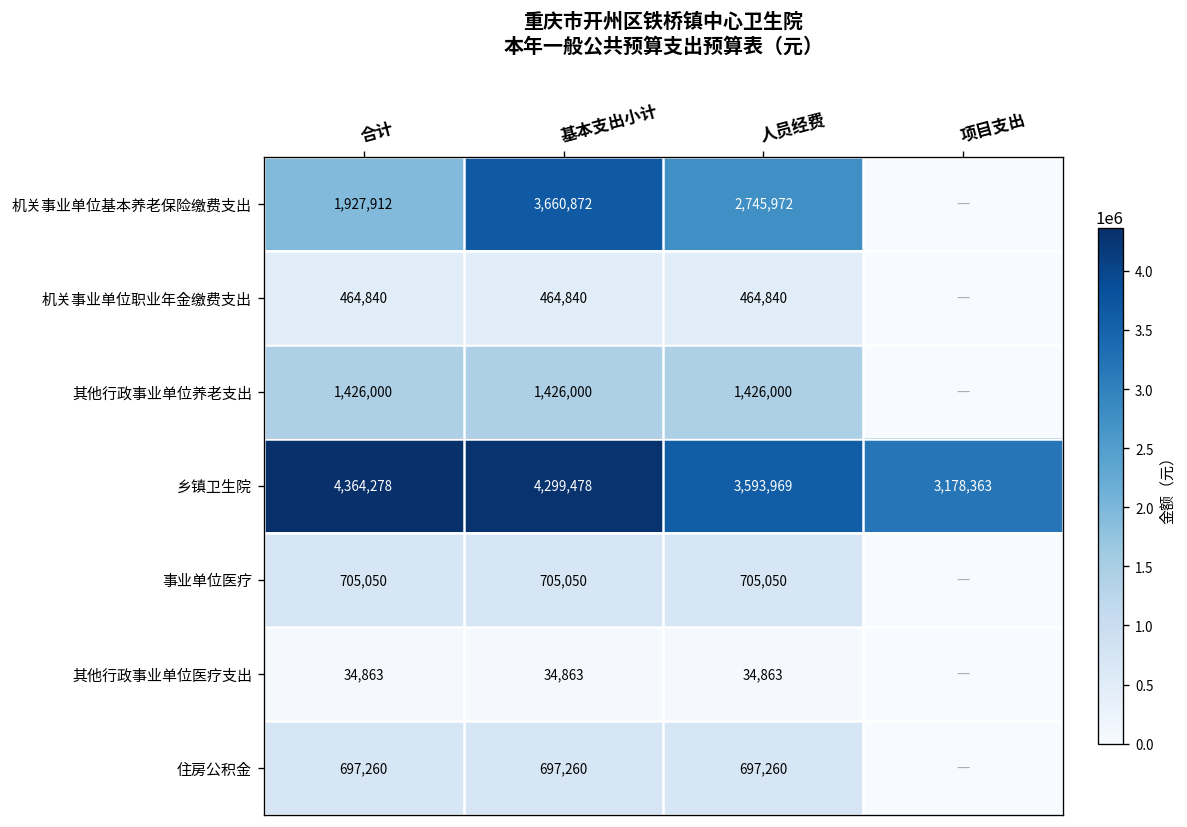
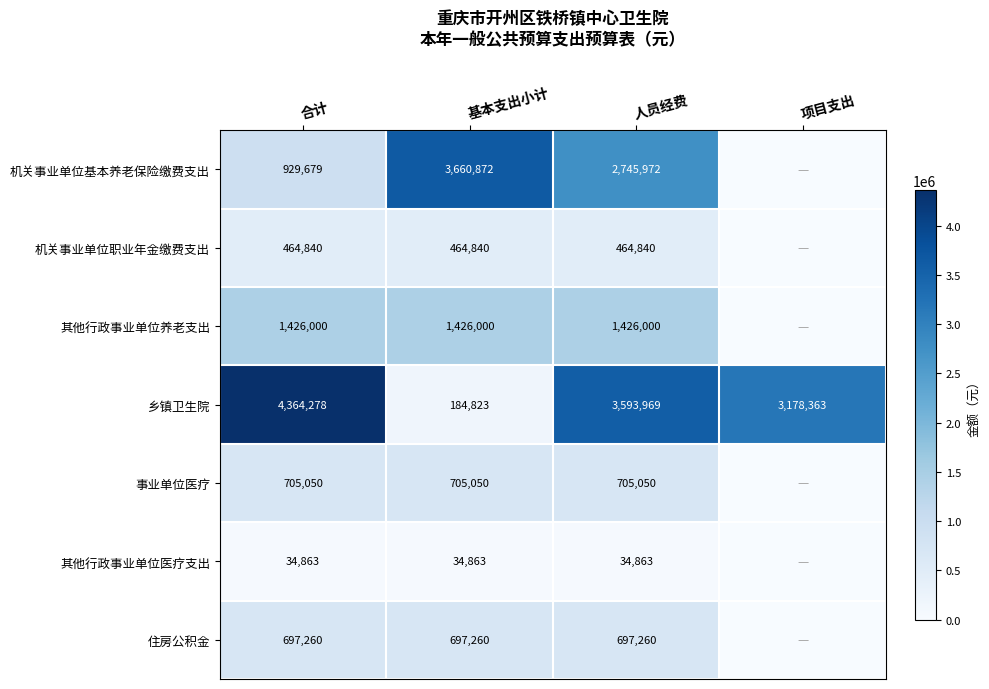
  {
    "机关事业单位基本养老保险缴费支出": {
-     "合计": "1,927,912",
+     "合计": "929,679",
      "基本支出小计": "3,660,872",
      "人员经费": "2,745,972"
    },
    "机关事业单位职业年金缴费支出": {
      "合计": "464,840",
      "基本支出小计": "464,840",
      "人员经费": "464,840"
    },
    "其他行政事业单位养老支出": {
      "合计": "1,426,000",
      "基本支出小计": "1,426,000",
      "人员经费": "1,426,000"
    },
    "乡镇卫生院": {
      "合计": "4,364,278",
-     "基本支出小计": "4,299,478",
+     "基本支出小计": "184,823",
      "人员经费": "3,593,969",
      "项目支出": "3,178,363"
    },
    "事业单位医疗": {
      "合计": "705,050",
      "基本支出小计": "705,050",
      "人员经费": "705,050"
    },
    "其他行政事业单位医疗支出": {
      "合计": "34,863",
      "基本支出小计": "34,863",
      "人员经费": "34,863"
    },
    "住房公积金": {
      "合计": "697,260",
      "基本支出小计": "697,260",
      "人员经费": "697,260"
    }
  }
